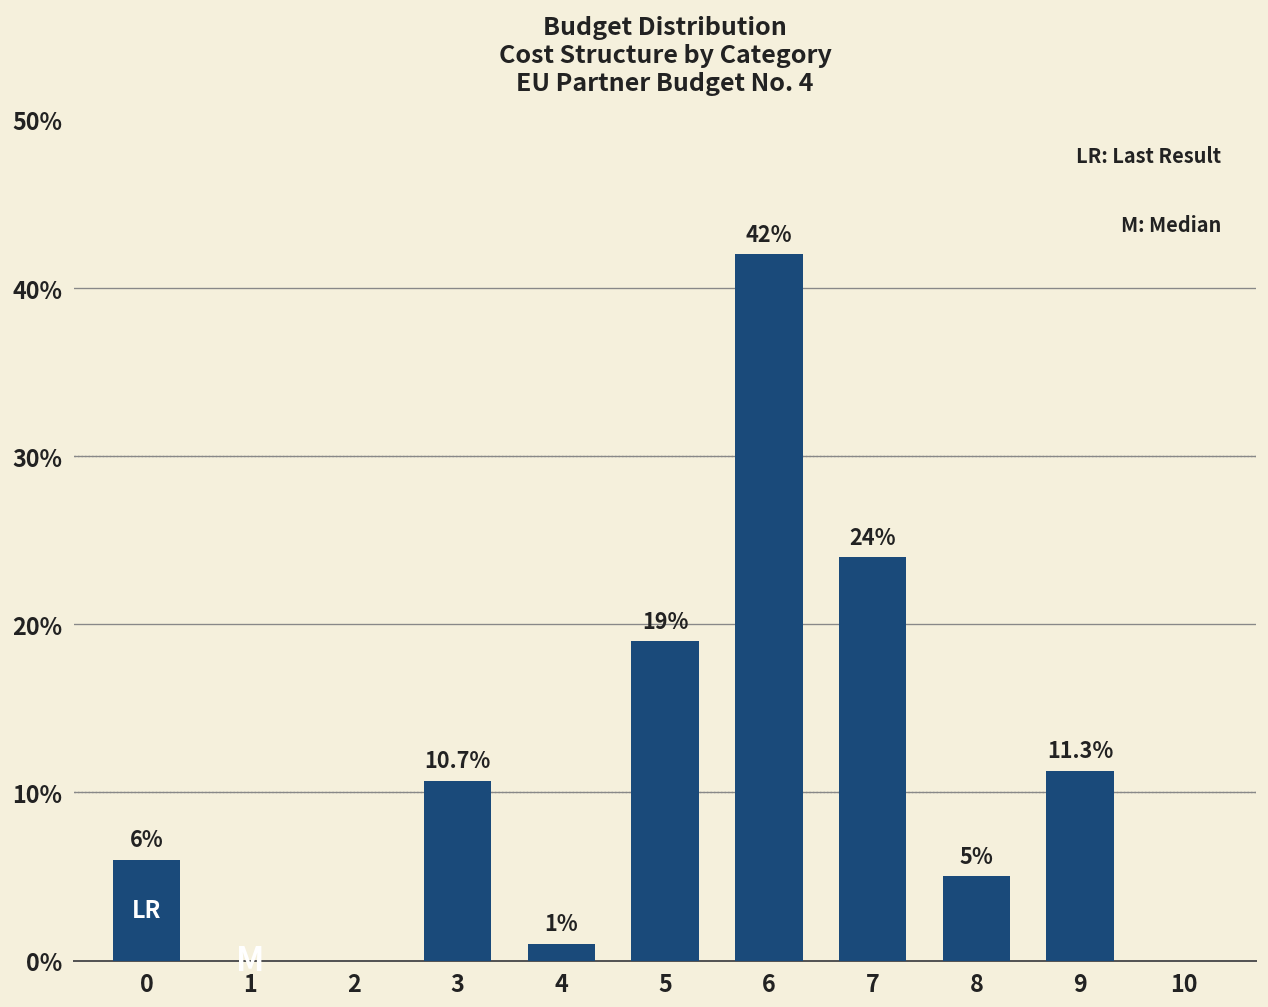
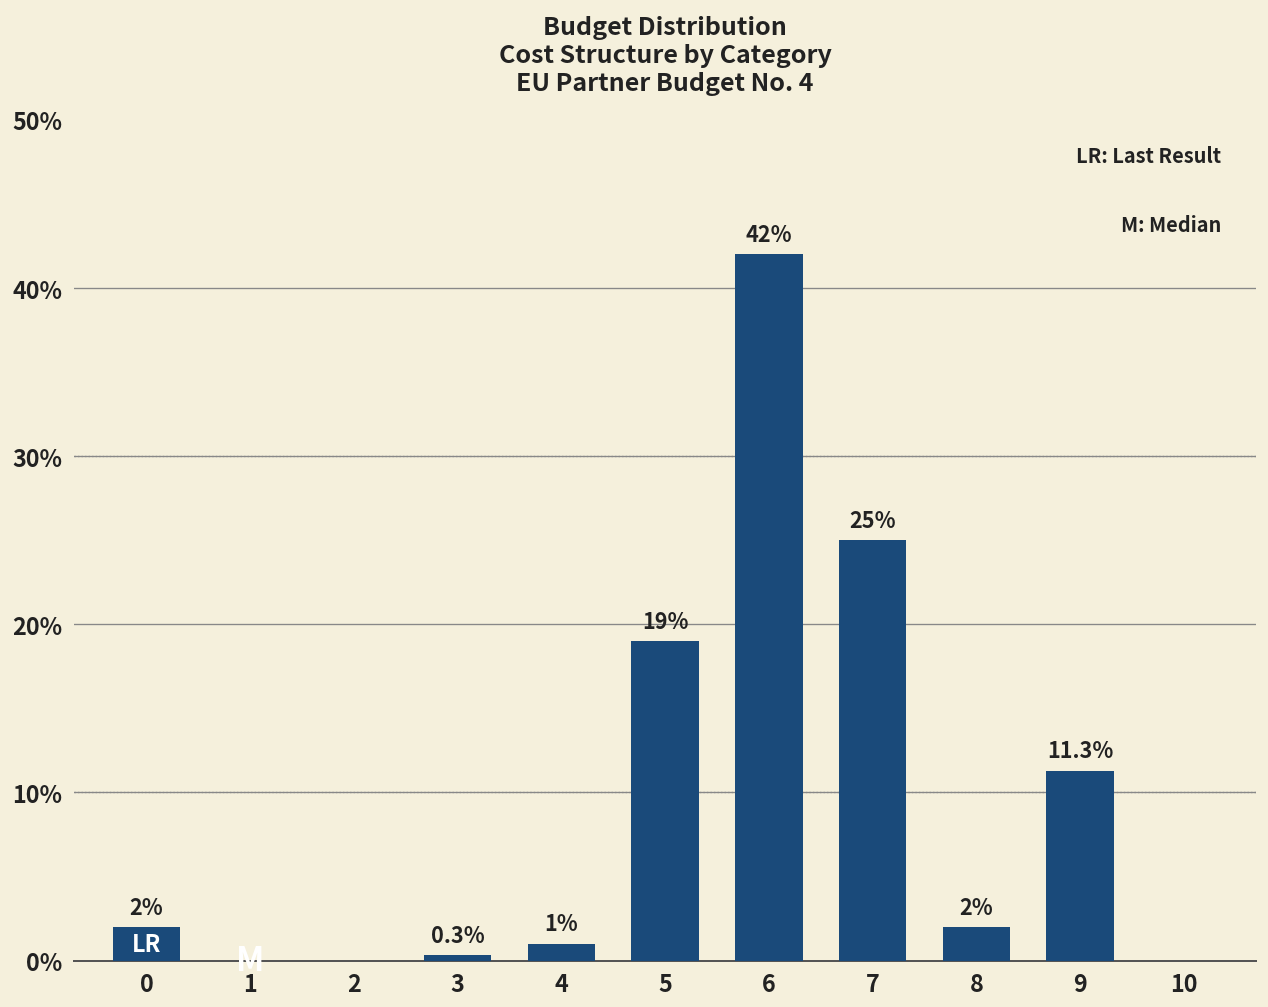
  {
-   "0": "6%",
-   "3": "10.7%",
+   "0": "2%",
+   "3": "0.3%",
    "4": "1%",
    "5": "19%",
    "6": "42%",
-   "7": "24%",
-   "8": "5%",
+   "7": "25%",
+   "8": "2%",
    "9": "11.3%"
  }
